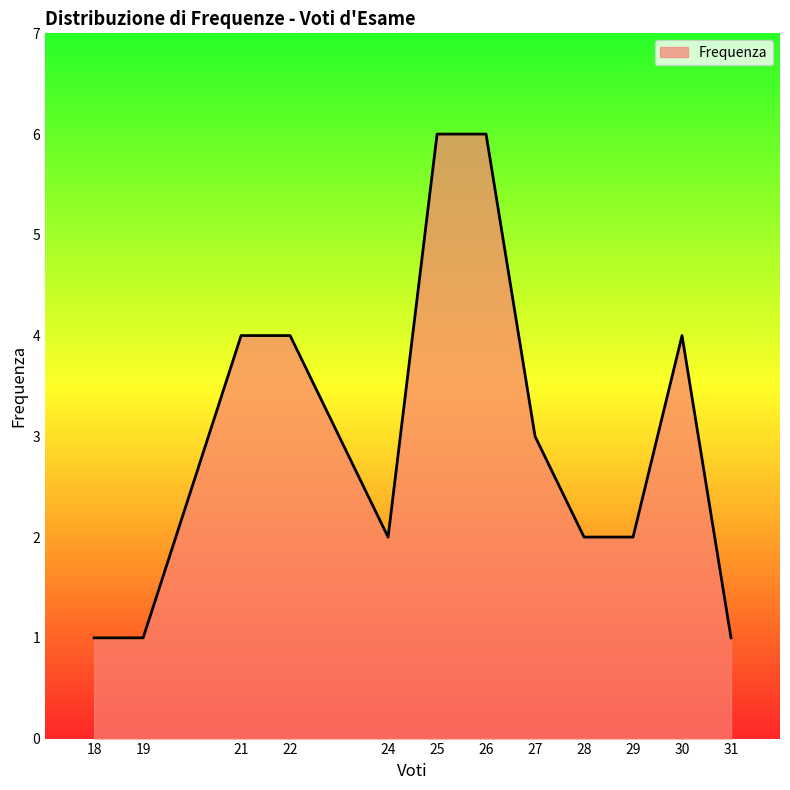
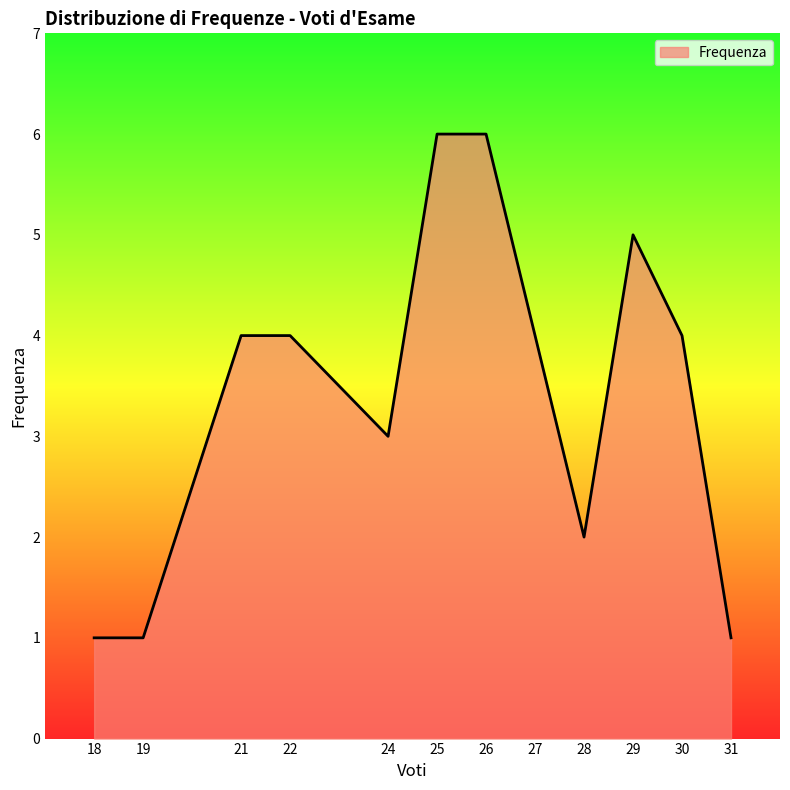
  {
    "18": 1,
    "19": 1,
    "21": 4,
    "22": 4,
-   "24": 2,
+   "24": 3,
    "25": 6,
    "26": 6,
-   "27": 3,
+   "27": 4,
    "28": 2,
-   "29": 2,
+   "29": 5,
    "30": 4,
    "31": 1
  }
